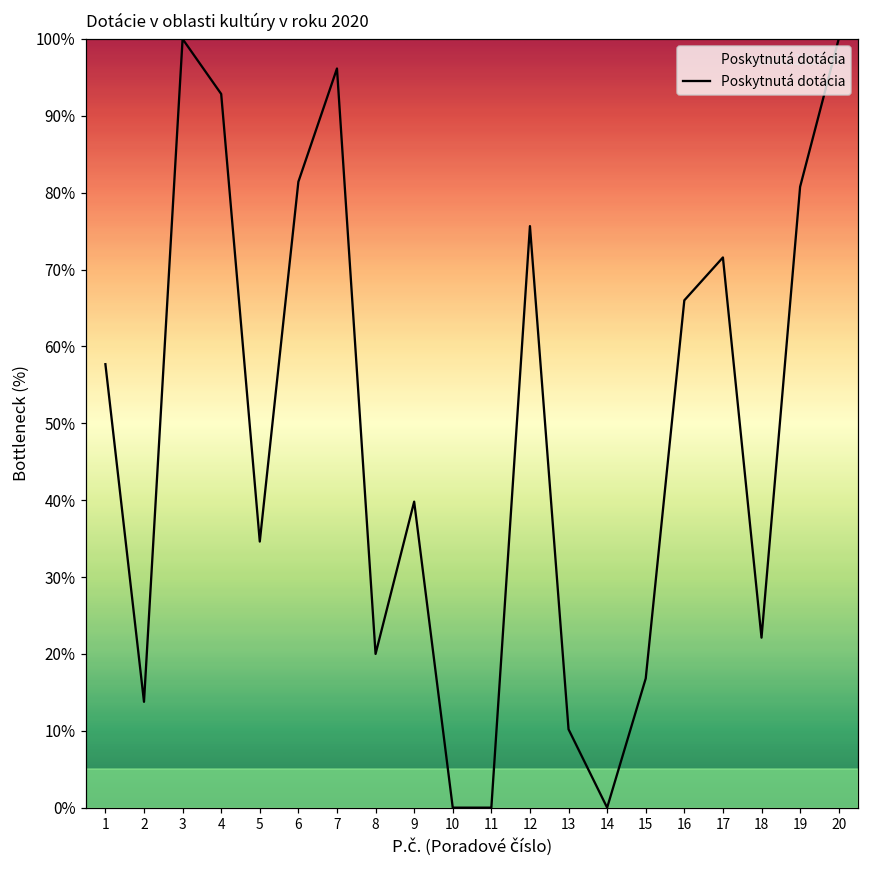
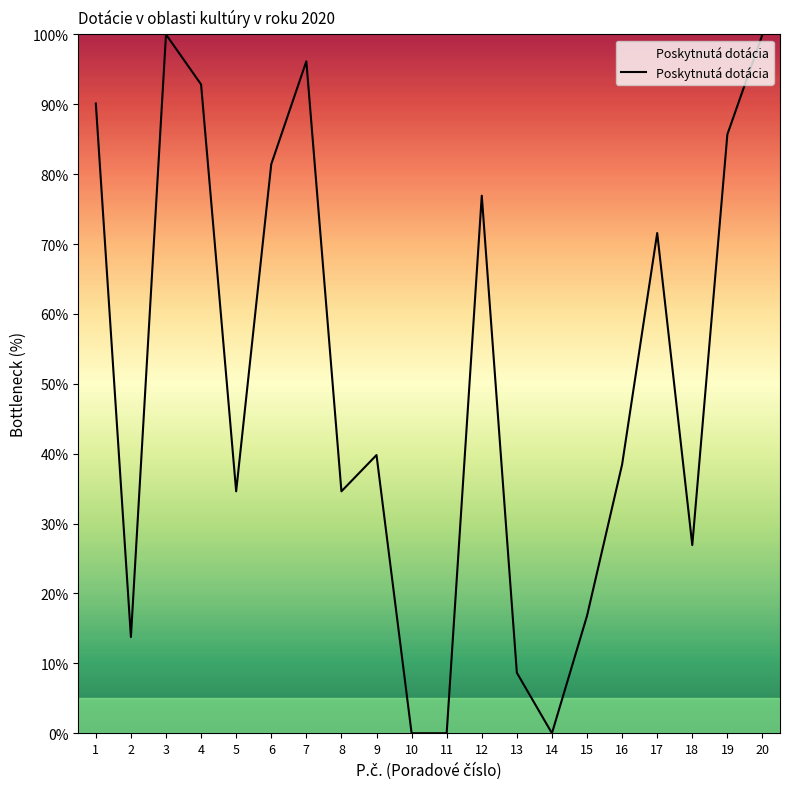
  {
-   "1": "58%",
+   "1": "90%",
    "2": "14%",
    "3": "100%",
    "4": "93%",
    "5": "35%",
    "6": "81%",
    "7": "96%",
-   "8": "20%",
+   "8": "35%",
    "9": "40%",
-   "12": "76%",
-   "13": "10%",
+   "12": "77%",
+   "13": "9%",
    "15": "17%",
-   "16": "66%",
+   "16": "38%",
    "17": "72%",
-   "18": "22%",
-   "19": "81%",
+   "18": "27%",
+   "19": "86%",
    "20": "100%"
  }
